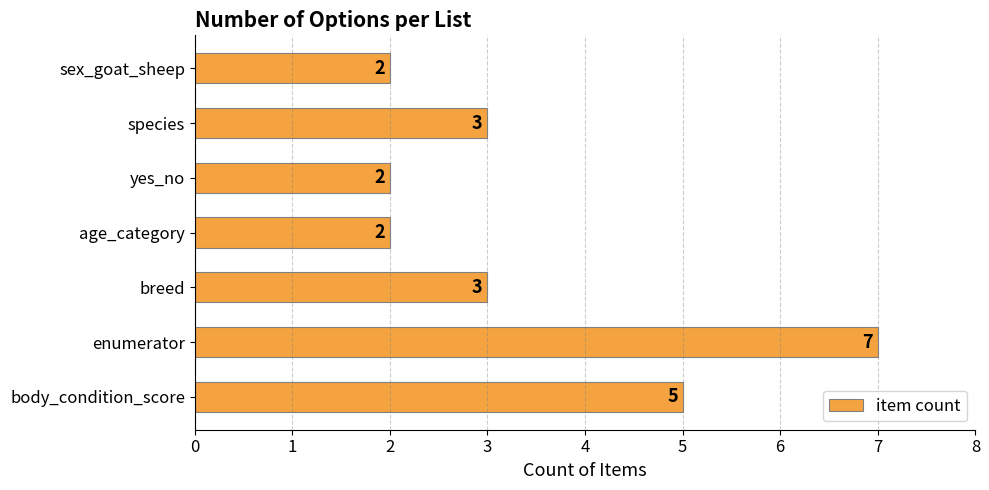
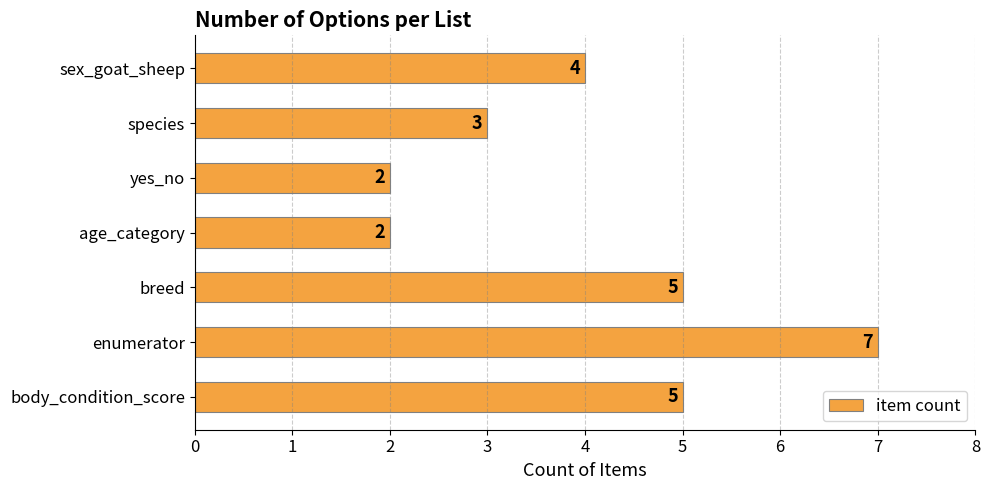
  {
-   "sex_goat_sheep": 2,
+   "sex_goat_sheep": 4,
    "species": 3,
    "yes_no": 2,
    "age_category": 2,
-   "breed": 3,
+   "breed": 5,
    "enumerator": 7,
    "body_condition_score": 5
  }
